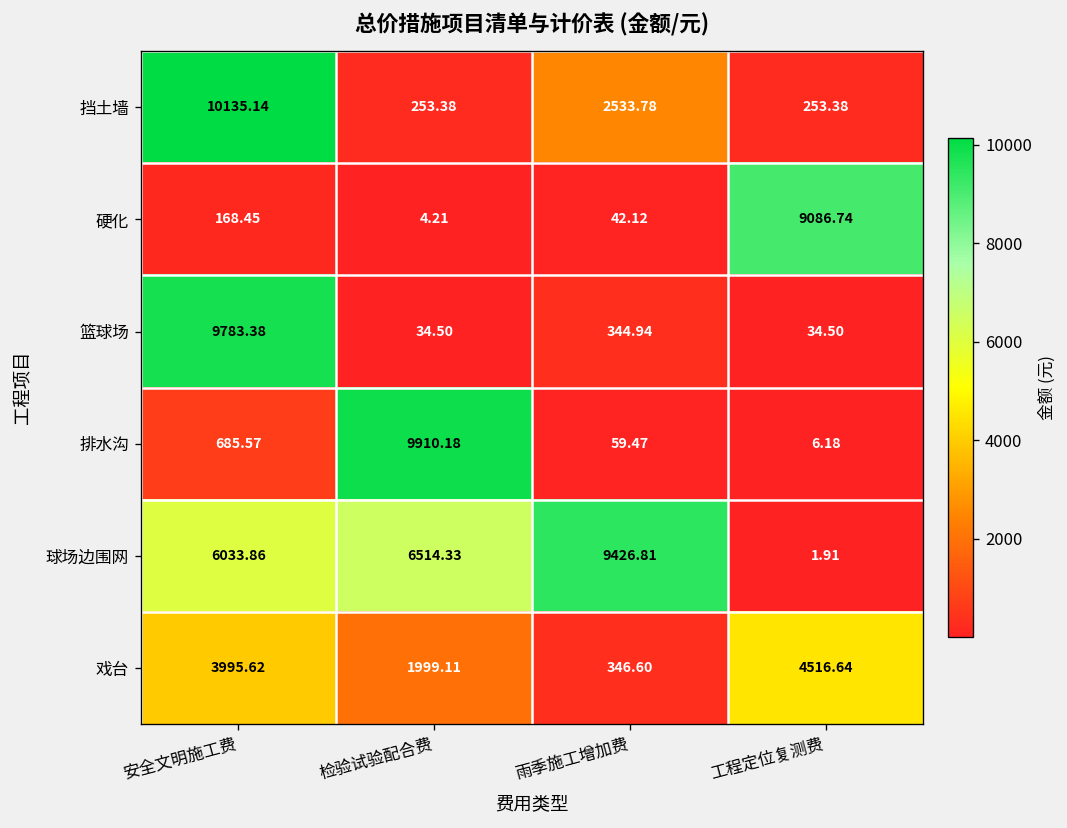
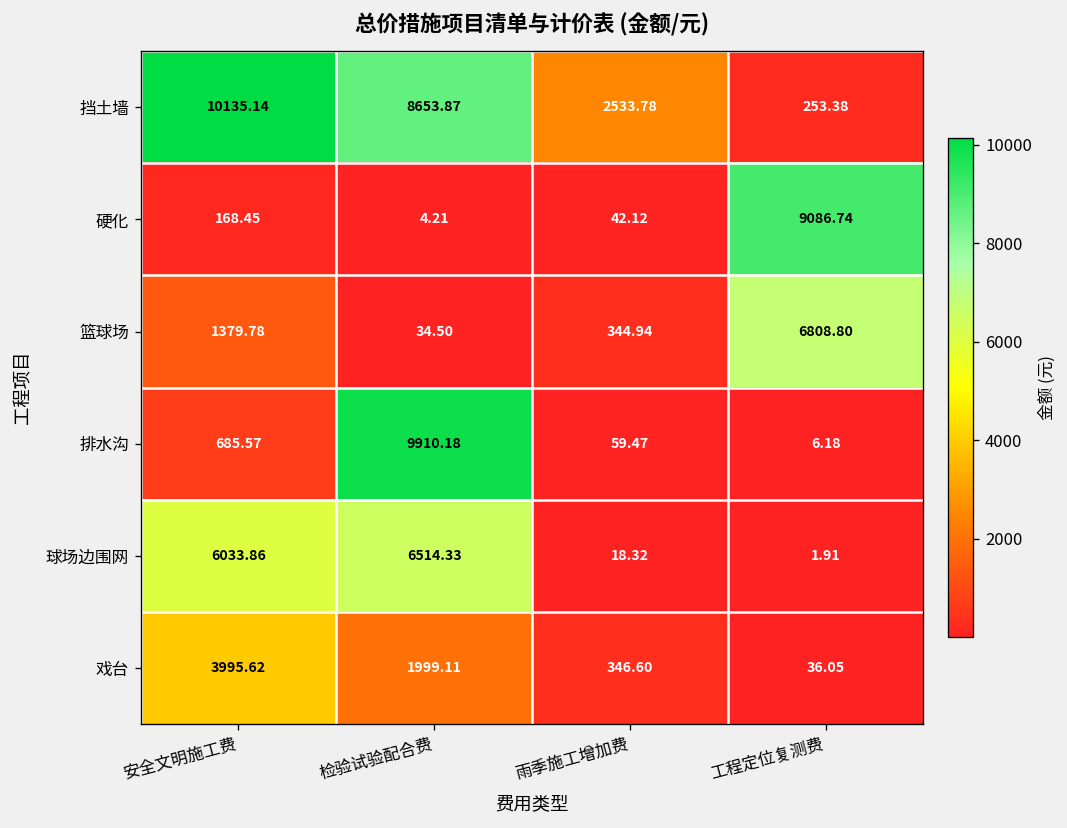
  {
    "挡土墙": {
      "安全文明施工费": 10135.14,
-     "检验试验配合费": 253.38,
+     "检验试验配合费": 8653.87,
      "雨季施工增加费": 2533.78,
      "工程定位复测费": 253.38
    },
    "硬化": {
      "安全文明施工费": 168.45,
      "检验试验配合费": 4.21,
      "雨季施工增加费": 42.12,
      "工程定位复测费": 9086.74
    },
    "篮球场": {
-     "安全文明施工费": 9783.38,
+     "安全文明施工费": 1379.78,
      "检验试验配合费": 34.50,
      "雨季施工增加费": 344.94,
-     "工程定位复测费": 34.50
+     "工程定位复测费": 6808.80
    },
    "排水沟": {
      "安全文明施工费": 685.57,
      "检验试验配合费": 9910.18,
      "雨季施工增加费": 59.47,
      "工程定位复测费": 6.18
    },
    "球场边围网": {
      "安全文明施工费": 6033.86,
      "检验试验配合费": 6514.33,
-     "雨季施工增加费": 9426.81,
+     "雨季施工增加费": 18.32,
      "工程定位复测费": 1.91
    },
    "戏台": {
      "安全文明施工费": 3995.62,
      "检验试验配合费": 1999.11,
      "雨季施工增加费": 346.60,
-     "工程定位复测费": 4516.64
+     "工程定位复测费": 36.05
    }
  }
